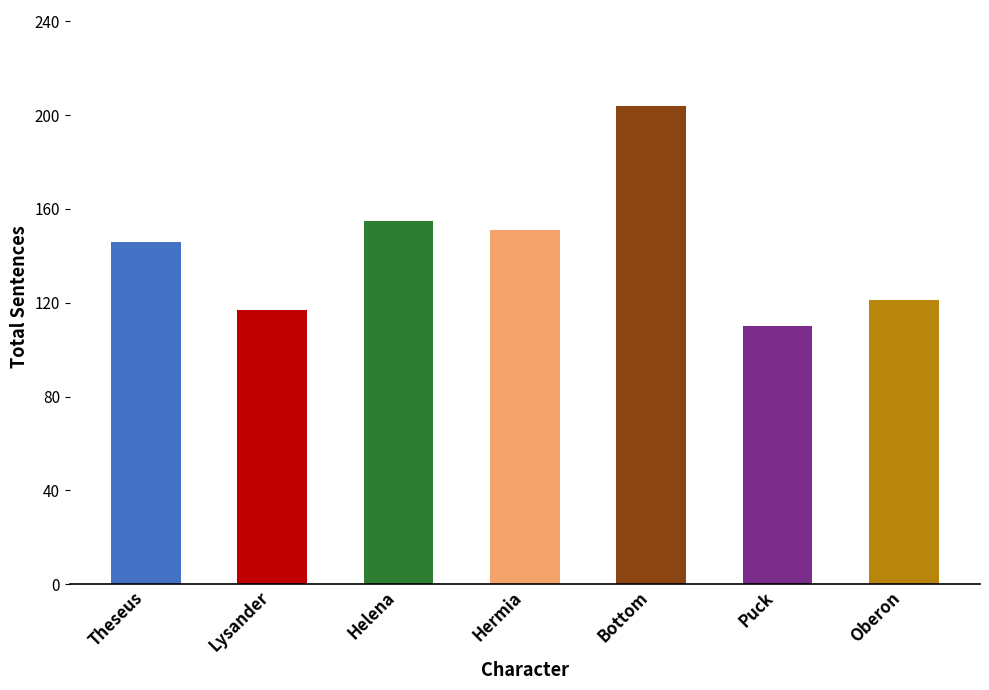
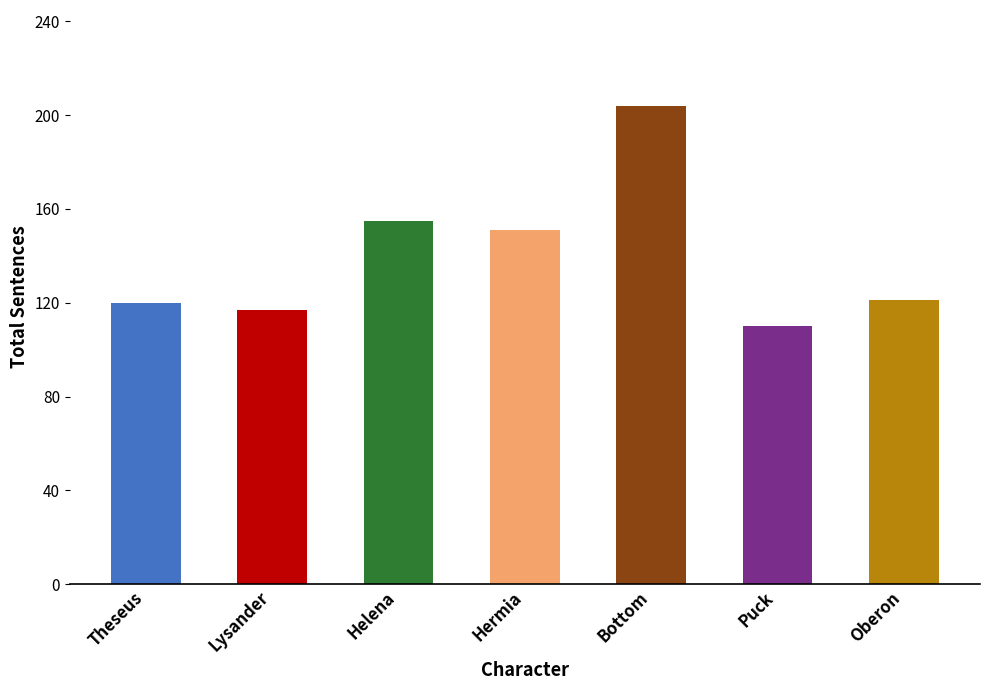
  {
-   "Theseus": 146,
+   "Theseus": 120,
    "Lysander": 117,
    "Helena": 155,
    "Hermia": 151,
    "Bottom": 204,
    "Puck": 110,
    "Oberon": 121
  }
